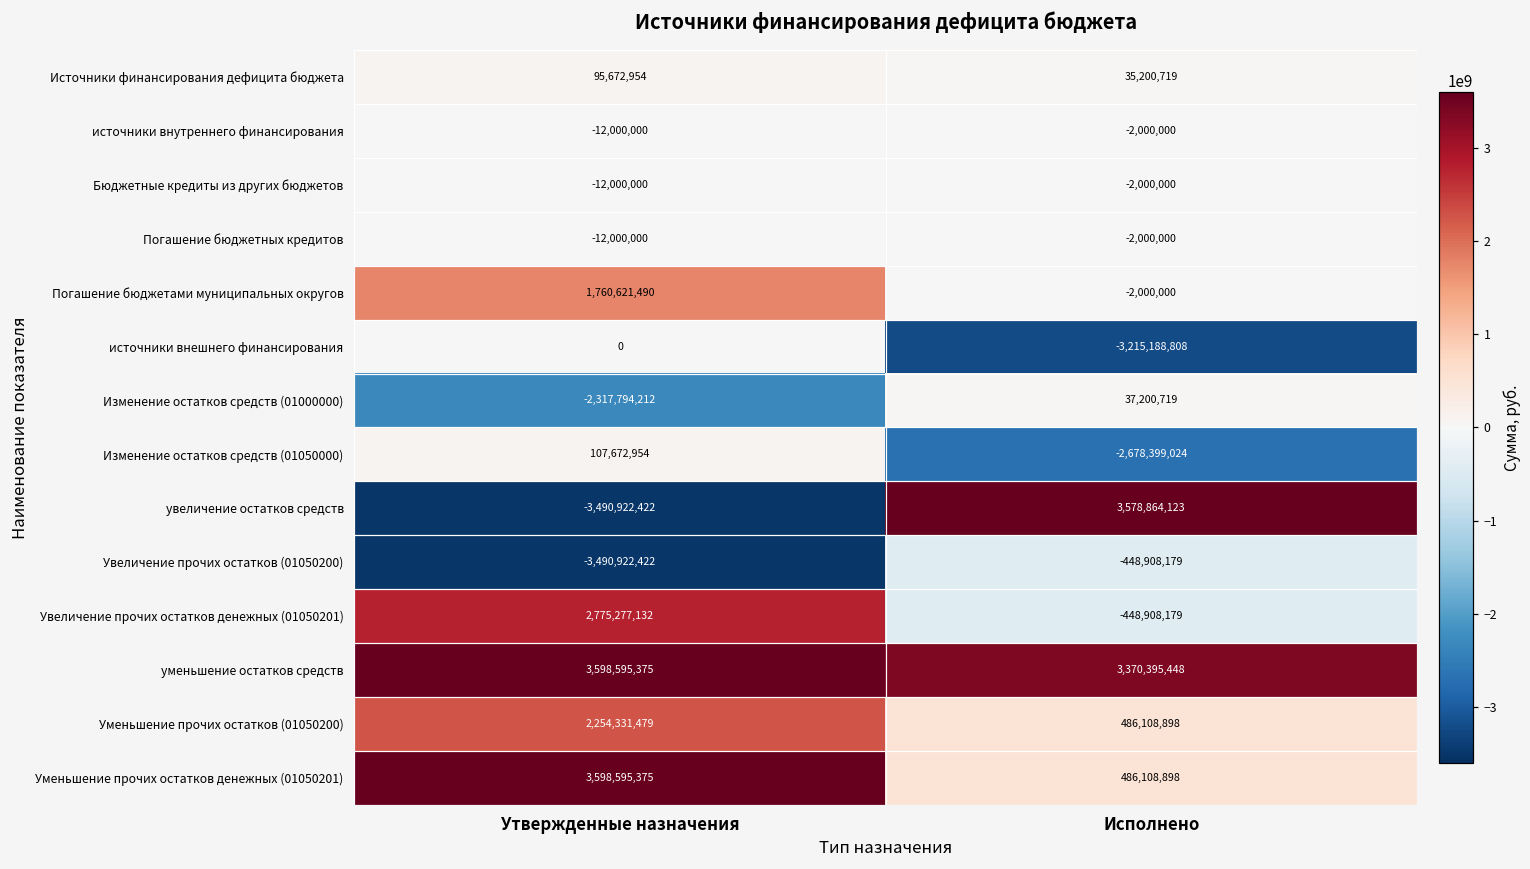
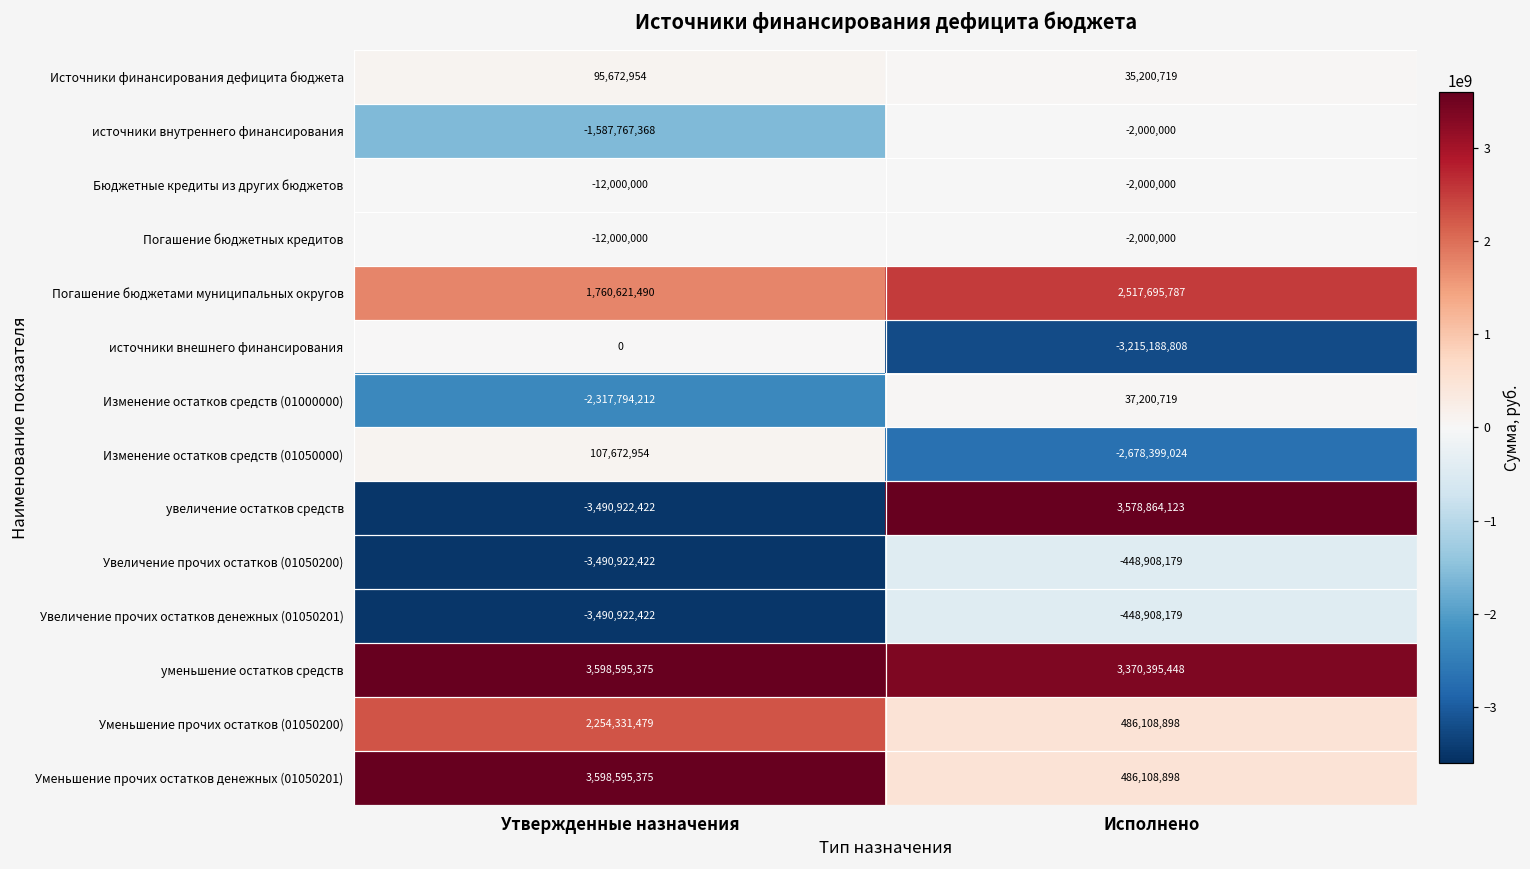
  {
    "Источники финансирования дефицита бюджета": {
      "Утвержденные назначения": "95,672,954",
      "Исполнено": "35,200,719"
    },
    "источники внутреннего финансирования": {
-     "Утвержденные назначения": "-12,000,000",
+     "Утвержденные назначения": "-1,587,767,368",
      "Исполнено": "-2,000,000"
    },
    "Бюджетные кредиты из других бюджетов": {
      "Утвержденные назначения": "-12,000,000",
      "Исполнено": "-2,000,000"
    },
    "Погашение бюджетных кредитов": {
      "Утвержденные назначения": "-12,000,000",
      "Исполнено": "-2,000,000"
    },
    "Погашение бюджетами муниципальных округов": {
      "Утвержденные назначения": "1,760,621,490",
-     "Исполнено": "-2,000,000"
+     "Исполнено": "2,517,695,787"
    },
    "источники внешнего финансирования": {
      "Утвержденные назначения": "0",
      "Исполнено": "-3,215,188,808"
    },
    "Изменение остатков средств (01000000)": {
      "Утвержденные назначения": "-2,317,794,212",
      "Исполнено": "37,200,719"
    },
    "Изменение остатков средств (01050000)": {
      "Утвержденные назначения": "107,672,954",
      "Исполнено": "-2,678,399,024"
    },
    "увеличение остатков средств": {
      "Утвержденные назначения": "-3,490,922,422",
      "Исполнено": "3,578,864,123"
    },
    "Увеличение прочих остатков (01050200)": {
      "Утвержденные назначения": "-3,490,922,422",
      "Исполнено": "-448,908,179"
    },
    "Увеличение прочих остатков денежных (01050201)": {
-     "Утвержденные назначения": "2,775,277,132",
+     "Утвержденные назначения": "-3,490,922,422",
      "Исполнено": "-448,908,179"
    },
    "уменьшение остатков средств": {
      "Утвержденные назначения": "3,598,595,375",
      "Исполнено": "3,370,395,448"
    },
    "Уменьшение прочих остатков (01050200)": {
      "Утвержденные назначения": "2,254,331,479",
      "Исполнено": "486,108,898"
    },
    "Уменьшение прочих остатков денежных (01050201)": {
      "Утвержденные назначения": "3,598,595,375",
      "Исполнено": "486,108,898"
    }
  }
